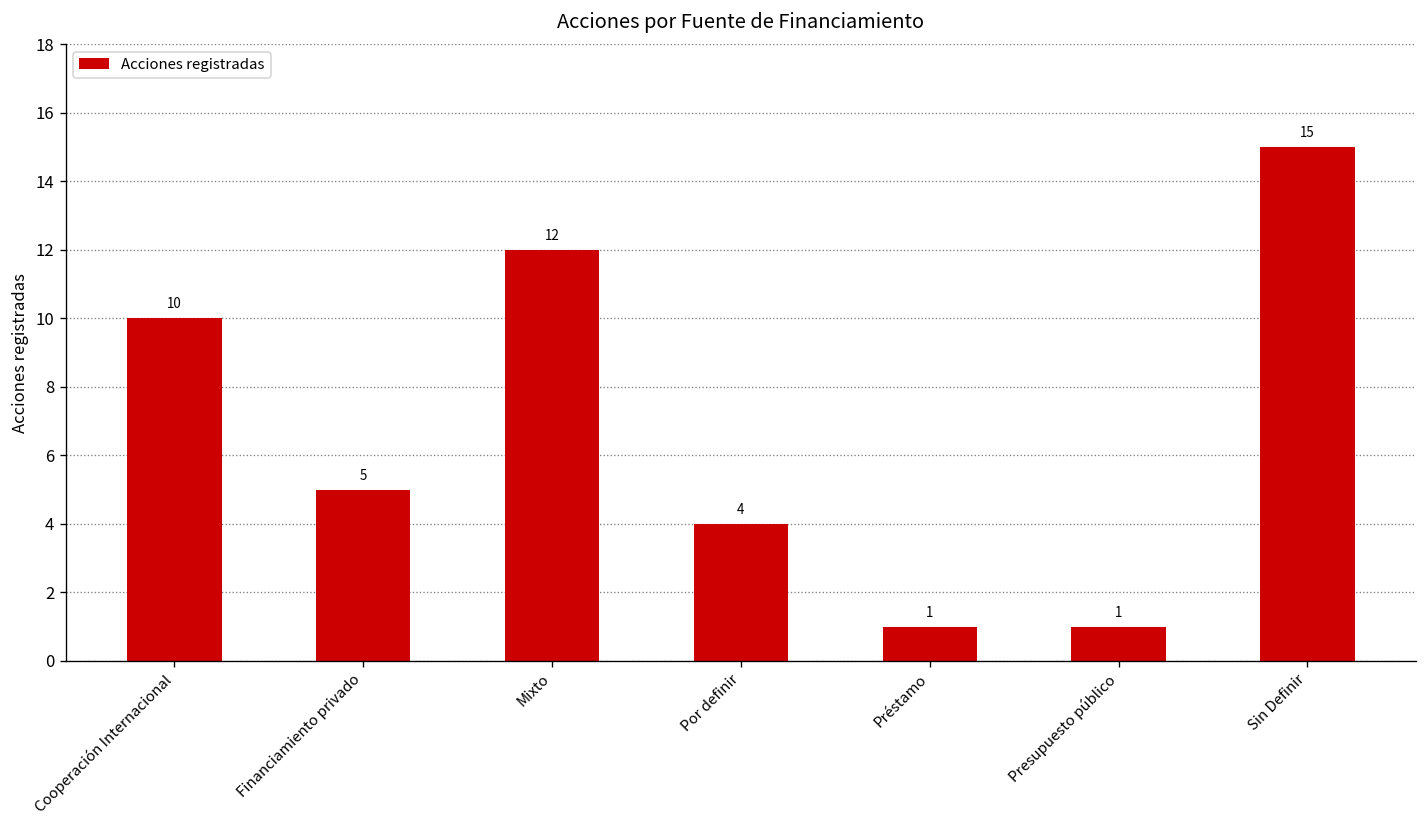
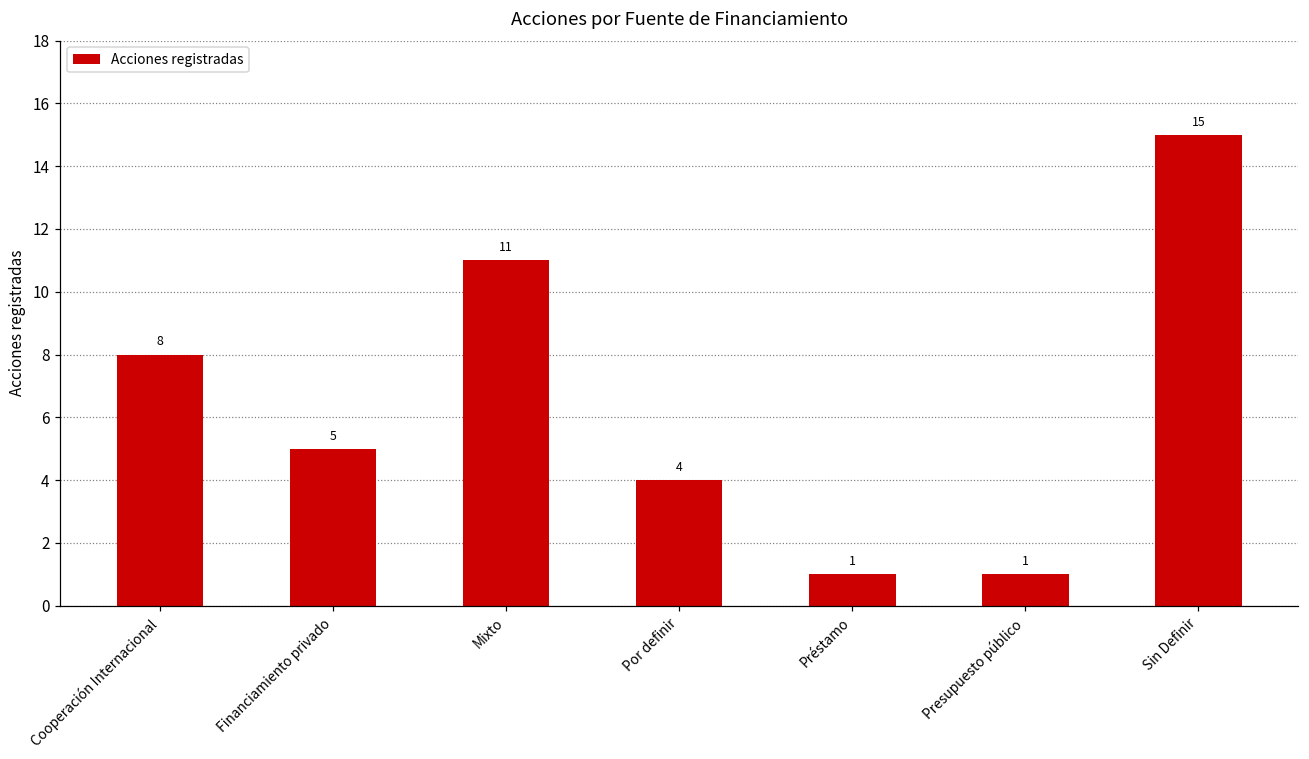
  {
-   "Cooperación Internacional": 10,
+   "Cooperación Internacional": 8,
    "Financiamiento privado": 5,
-   "Mixto": 12,
+   "Mixto": 11,
    "Por definir": 4,
    "Préstamo": 1,
    "Presupuesto público": 1,
    "Sin Definir": 15
  }
